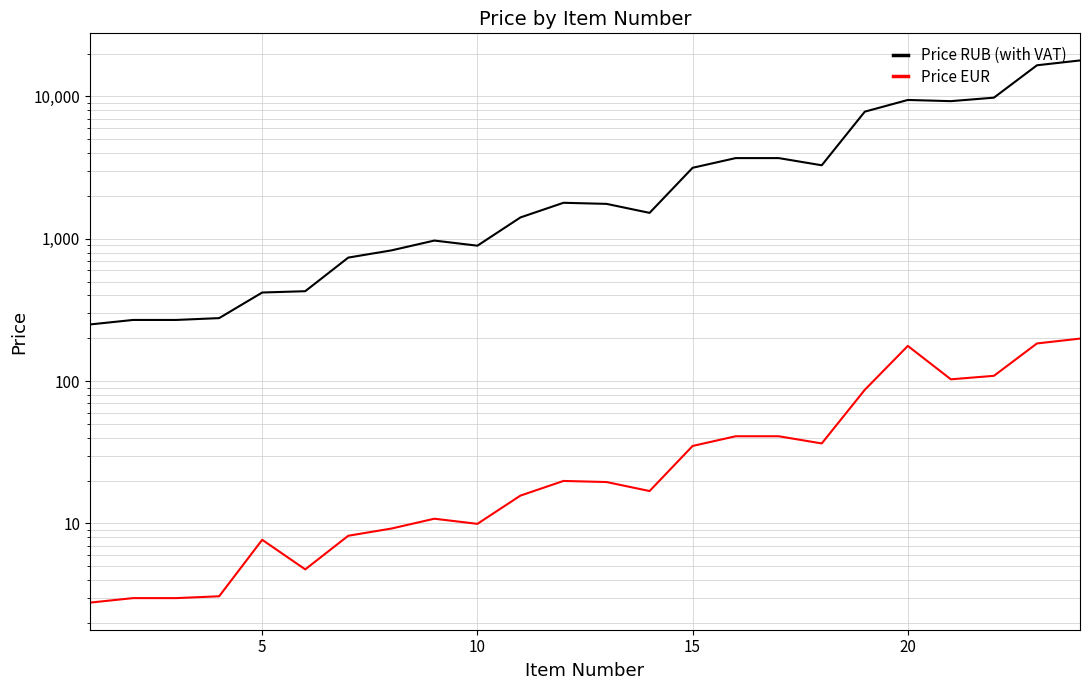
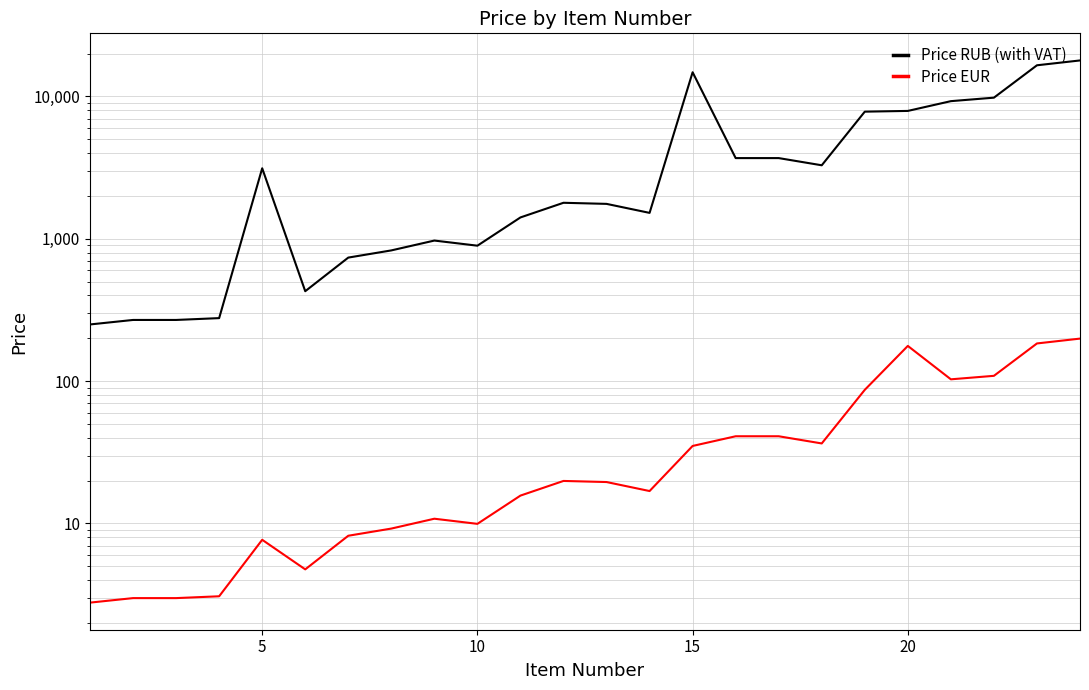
  {
    "Price RUB (with VAT)": {
-     "5": "420",
+     "5": "3,100",
      "10": "900",
-     "15": "3,200",
-     "20": "9,000"
+     "15": "15,000",
+     "20": "8,000"
    },
    "Price EUR": {
      "5": "8",
      "10": "10",
      "15": "35",
      "20": "180"
    }
  }
